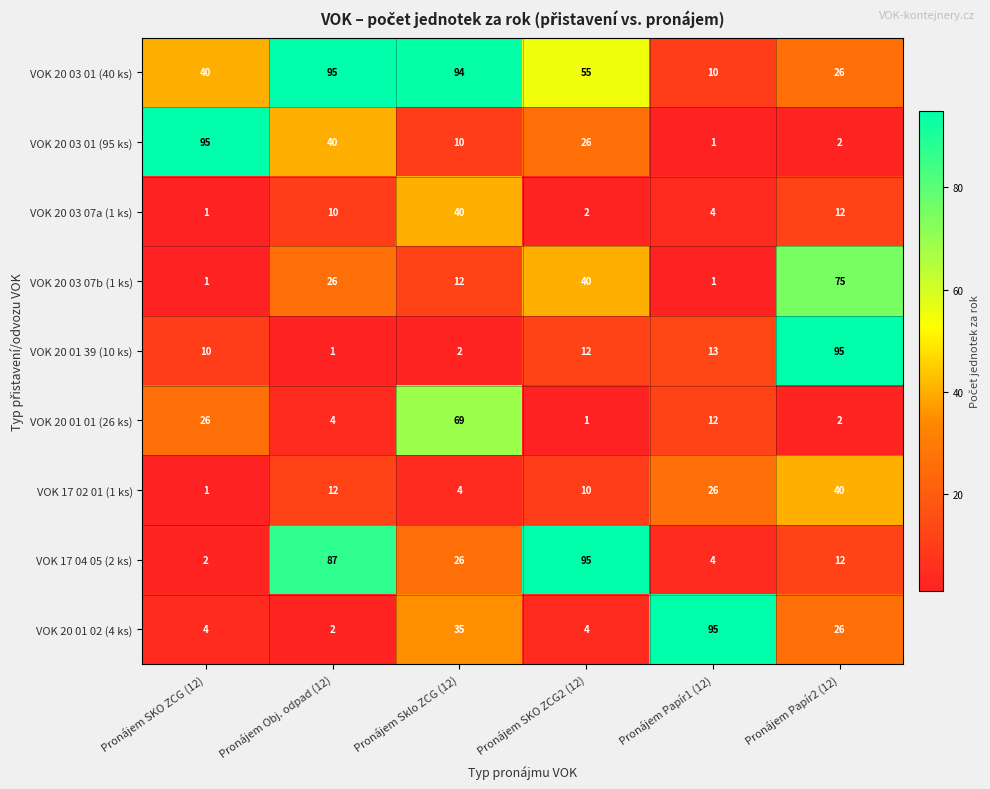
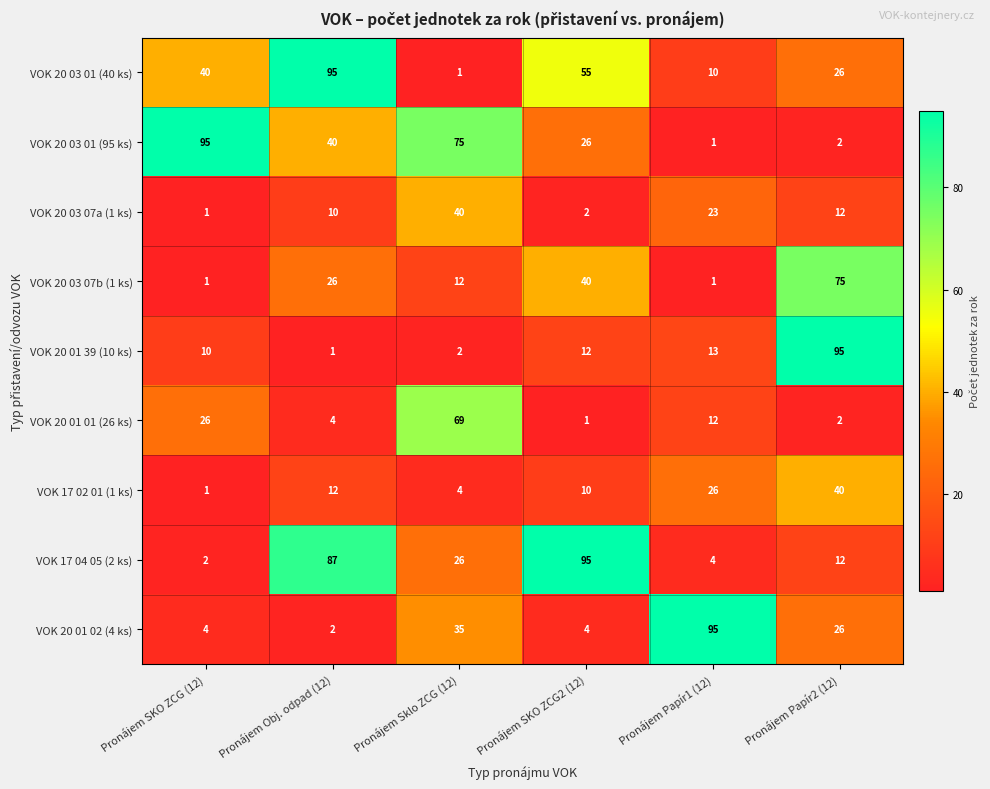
  {
    "VOK 20 03 01 (40 ks)": {
      "Pronájem SKO ZCG (12)": 40,
      "Pronájem Obj. odpad (12)": 95,
-     "Pronájem Sklo ZCG (12)": 94,
+     "Pronájem Sklo ZCG (12)": 1,
      "Pronájem SKO ZCG2 (12)": 55,
      "Pronájem Papír1 (12)": 10,
      "Pronájem Papír2 (12)": 26
    },
    "VOK 20 03 01 (95 ks)": {
      "Pronájem SKO ZCG (12)": 95,
      "Pronájem Obj. odpad (12)": 40,
-     "Pronájem Sklo ZCG (12)": 10,
+     "Pronájem Sklo ZCG (12)": 75,
      "Pronájem SKO ZCG2 (12)": 26,
      "Pronájem Papír1 (12)": 1,
      "Pronájem Papír2 (12)": 2
    },
    "VOK 20 03 07a (1 ks)": {
      "Pronájem SKO ZCG (12)": 1,
      "Pronájem Obj. odpad (12)": 10,
      "Pronájem Sklo ZCG (12)": 40,
      "Pronájem SKO ZCG2 (12)": 2,
-     "Pronájem Papír1 (12)": 4,
+     "Pronájem Papír1 (12)": 23,
      "Pronájem Papír2 (12)": 12
    },
    "VOK 20 03 07b (1 ks)": {
      "Pronájem SKO ZCG (12)": 1,
      "Pronájem Obj. odpad (12)": 26,
      "Pronájem Sklo ZCG (12)": 12,
      "Pronájem SKO ZCG2 (12)": 40,
      "Pronájem Papír1 (12)": 1,
      "Pronájem Papír2 (12)": 75
    },
    "VOK 20 01 39 (10 ks)": {
      "Pronájem SKO ZCG (12)": 10,
      "Pronájem Obj. odpad (12)": 1,
      "Pronájem Sklo ZCG (12)": 2,
      "Pronájem SKO ZCG2 (12)": 12,
      "Pronájem Papír1 (12)": 13,
      "Pronájem Papír2 (12)": 95
    },
    "VOK 20 01 01 (26 ks)": {
      "Pronájem SKO ZCG (12)": 26,
      "Pronájem Obj. odpad (12)": 4,
      "Pronájem Sklo ZCG (12)": 69,
      "Pronájem SKO ZCG2 (12)": 1,
      "Pronájem Papír1 (12)": 12,
      "Pronájem Papír2 (12)": 2
    },
    "VOK 17 02 01 (1 ks)": {
      "Pronájem SKO ZCG (12)": 1,
      "Pronájem Obj. odpad (12)": 12,
      "Pronájem Sklo ZCG (12)": 4,
      "Pronájem SKO ZCG2 (12)": 10,
      "Pronájem Papír1 (12)": 26,
      "Pronájem Papír2 (12)": 40
    },
    "VOK 17 04 05 (2 ks)": {
      "Pronájem SKO ZCG (12)": 2,
      "Pronájem Obj. odpad (12)": 87,
      "Pronájem Sklo ZCG (12)": 26,
      "Pronájem SKO ZCG2 (12)": 95,
      "Pronájem Papír1 (12)": 4,
      "Pronájem Papír2 (12)": 12
    },
    "VOK 20 01 02 (4 ks)": {
      "Pronájem SKO ZCG (12)": 4,
      "Pronájem Obj. odpad (12)": 2,
      "Pronájem Sklo ZCG (12)": 35,
      "Pronájem SKO ZCG2 (12)": 4,
      "Pronájem Papír1 (12)": 95,
      "Pronájem Papír2 (12)": 26
    }
  }
